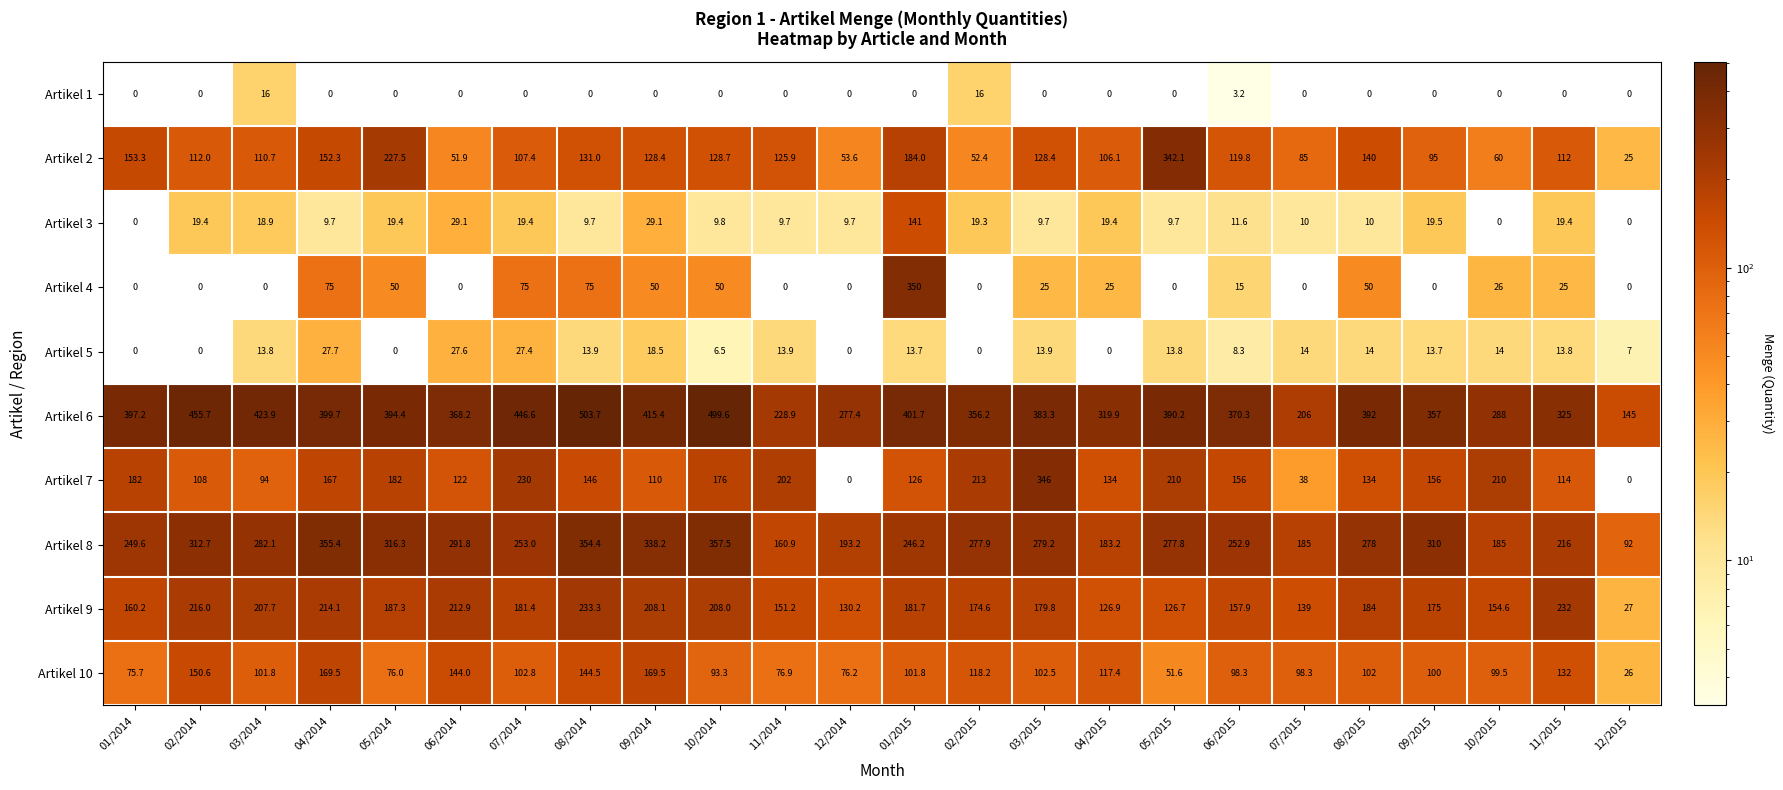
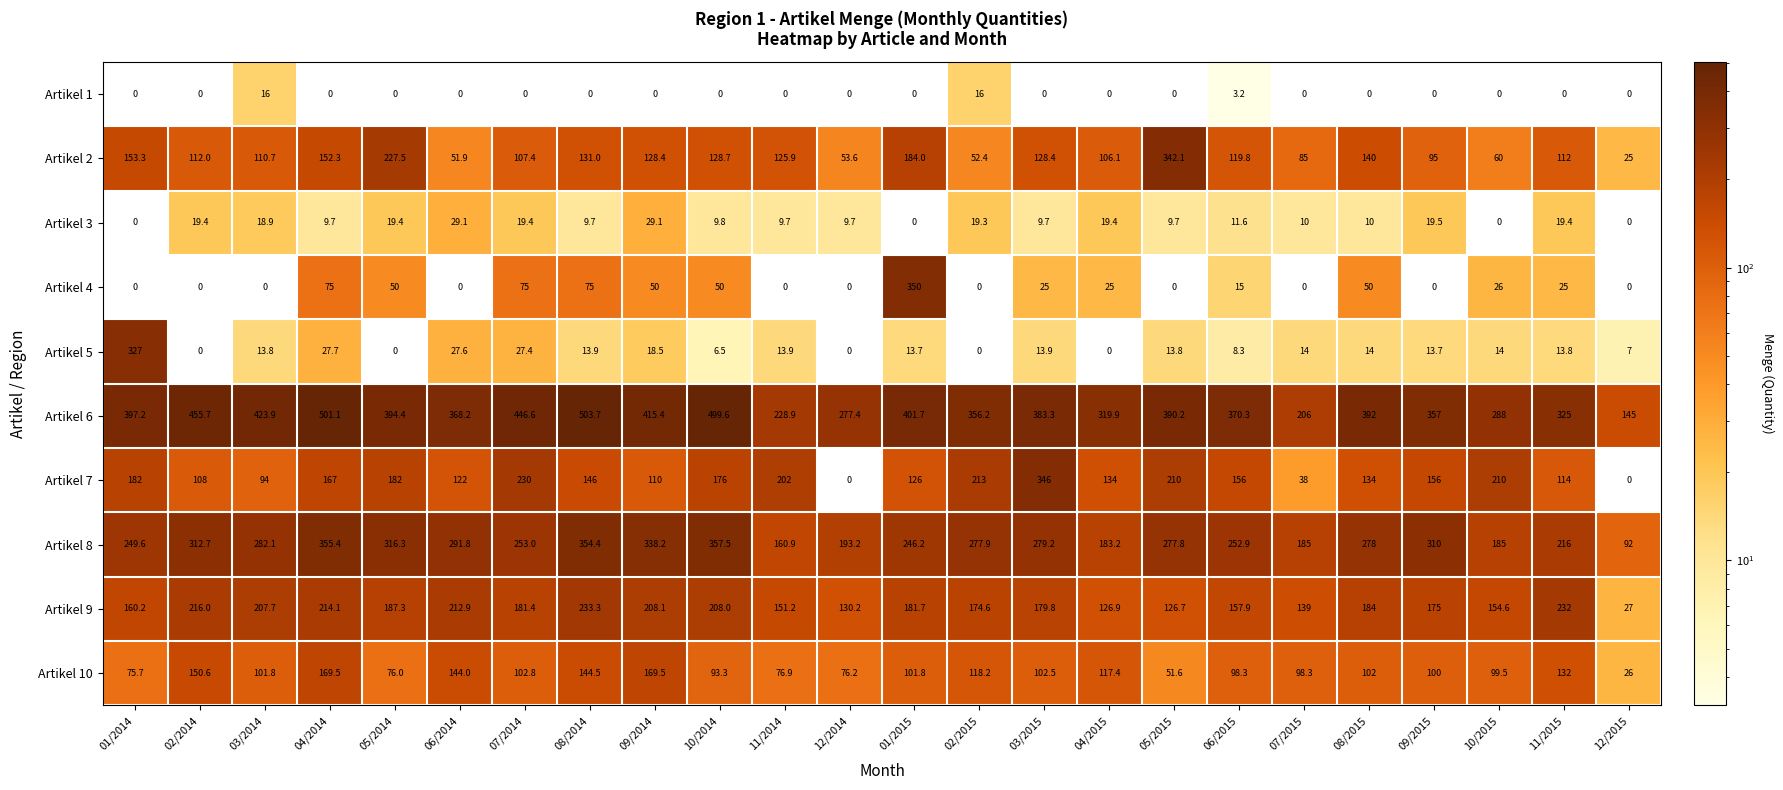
  {
    "Artikel 3": {
      "01/2014": 0,
      "02/2014": 19.4,
      "03/2014": 18.9,
      "04/2014": 9.7,
      "05/2014": 19.4,
      "06/2014": 29.1,
      "07/2014": 19.4,
      "08/2014": 9.7,
      "09/2014": 29.1,
      "10/2014": 9.8,
      "11/2014": 9.7,
      "12/2014": 9.7,
-     "01/2015": 141,
+     "01/2015": 0,
      "02/2015": 19.3,
      "03/2015": 9.7,
      "04/2015": 19.4,
      "05/2015": 9.7,
      "06/2015": 11.6,
      "07/2015": 10,
      "08/2015": 10,
      "09/2015": 19.5,
      "10/2015": 0,
      "11/2015": 19.4,
      "12/2015": 0
    },
    "Artikel 5": {
-     "01/2014": 0,
+     "01/2014": 327,
      "02/2014": 0,
      "03/2014": 13.8,
      "04/2014": 27.7,
      "05/2014": 0,
      "06/2014": 27.6,
      "07/2014": 27.4,
      "08/2014": 13.9,
      "09/2014": 18.5,
      "10/2014": 6.5,
      "11/2014": 13.9,
      "12/2014": 0,
      "01/2015": 13.7,
      "02/2015": 0,
      "03/2015": 13.9,
      "04/2015": 0,
      "05/2015": 13.8,
      "06/2015": 8.3,
      "07/2015": 14,
      "08/2015": 14,
      "09/2015": 13.7,
      "10/2015": 14,
      "11/2015": 13.8,
      "12/2015": 7
    },
    "Artikel 6": {
      "01/2014": 397.2,
      "02/2014": 455.7,
      "03/2014": 423.9,
-     "04/2014": 399.7,
+     "04/2014": 501.1,
      "05/2014": 394.4,
      "06/2014": 368.2,
      "07/2014": 446.6,
      "08/2014": 503.7,
      "09/2014": 415.4,
      "10/2014": 499.6,
      "11/2014": 228.9,
      "12/2014": 277.4,
      "01/2015": 401.7,
      "02/2015": 356.2,
      "03/2015": 383.3,
      "04/2015": 319.9,
      "05/2015": 390.2,
      "06/2015": 370.3,
      "07/2015": 206,
      "08/2015": 392,
      "09/2015": 357,
      "10/2015": 288,
      "11/2015": 325,
      "12/2015": 145
    }
  }
